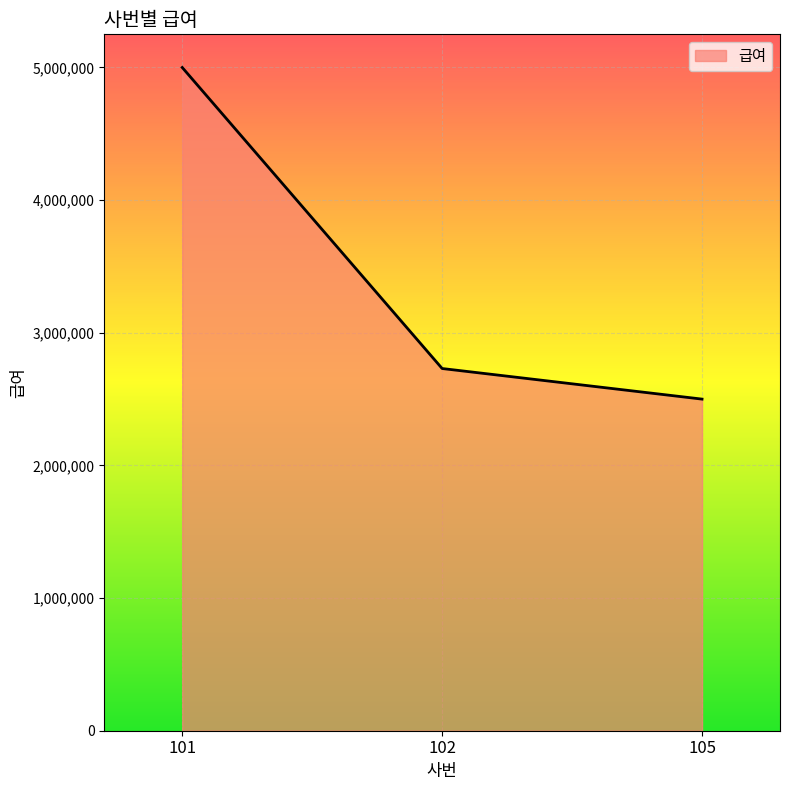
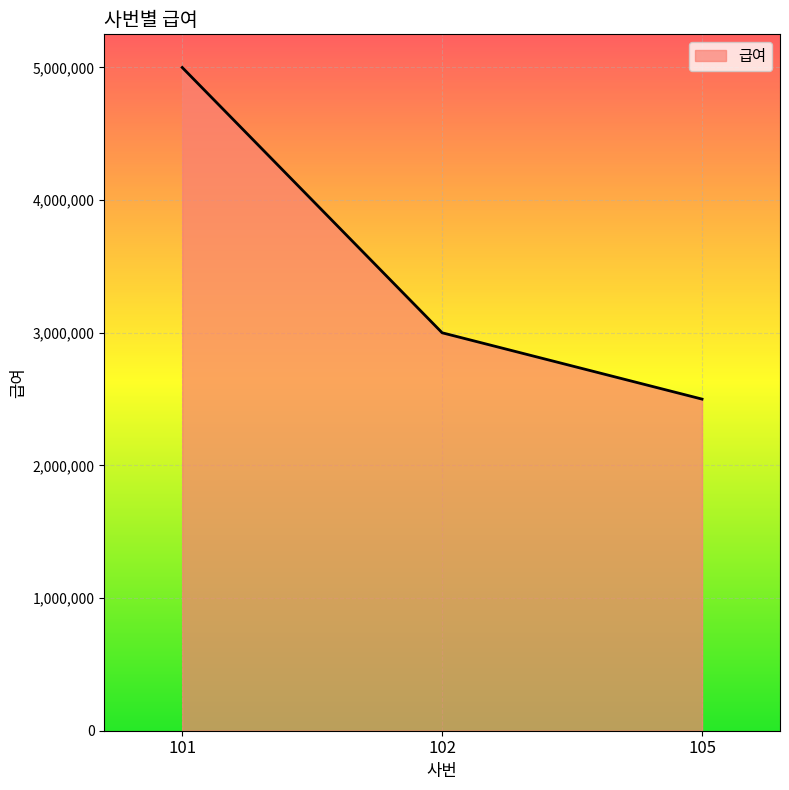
  {
    "101": "5,000,000",
-   "102": "2,730,000",
+   "102": "3,000,000",
    "105": "2,500,000"
  }
